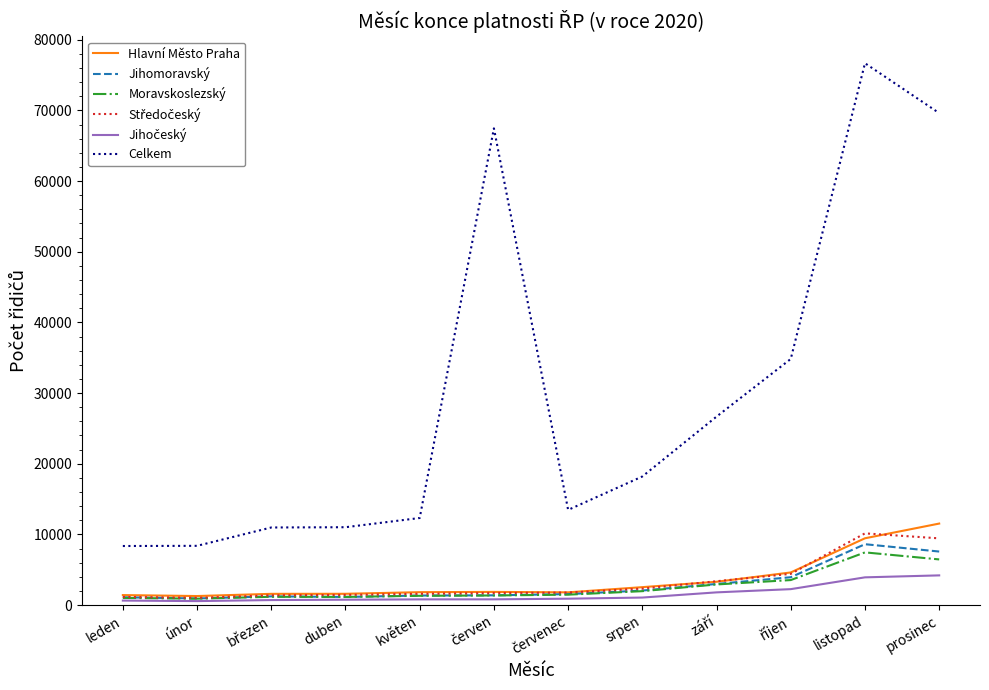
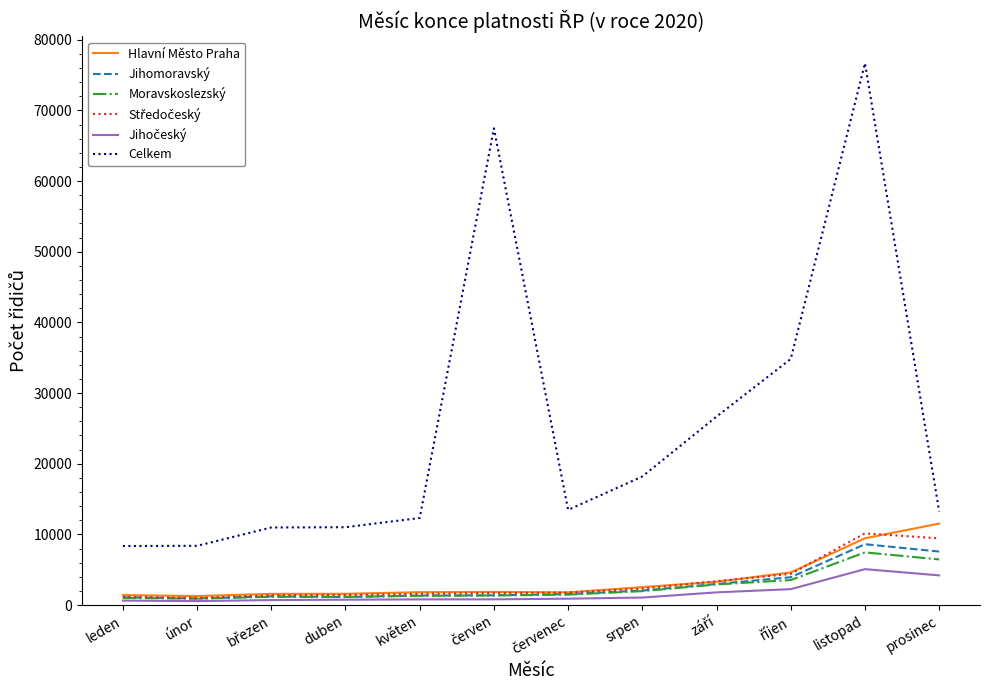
  {
    "Hlavní Město Praha": {
      "listopad": 9000,
      "prosinec": 12000
    },
    "Jihomoravský": {
      "říjen": 4000,
      "listopad": 9000,
      "prosinec": 8000
    },
    "Moravskoslezský": {
      "říjen": 4000,
      "listopad": 7000,
      "prosinec": 6000
    },
    "Středočeský": {
      "listopad": 10000,
      "prosinec": 9000
    },
    "Jihočeský": {
      "leden": 1000,
      "březen": 1000,
      "duben": 1000,
      "květen": 1000,
      "červen": 1000,
      "červenec": 1000,
      "srpen": 1000,
      "září": 2000,
      "říjen": 2000,
-     "listopad": 4000,
+     "listopad": 5000,
      "prosinec": 4000
    },
    "Celkem": {
      "leden": 8000,
      "únor": 8000,
      "březen": 11000,
      "duben": 11000,
      "květen": 12000,
      "červen": 67000,
      "červenec": 13000,
      "srpen": 18000,
      "září": 27000,
      "říjen": 35000,
      "listopad": 77000,
-     "prosinec": 70000
+     "prosinec": 13000
    }
  }
